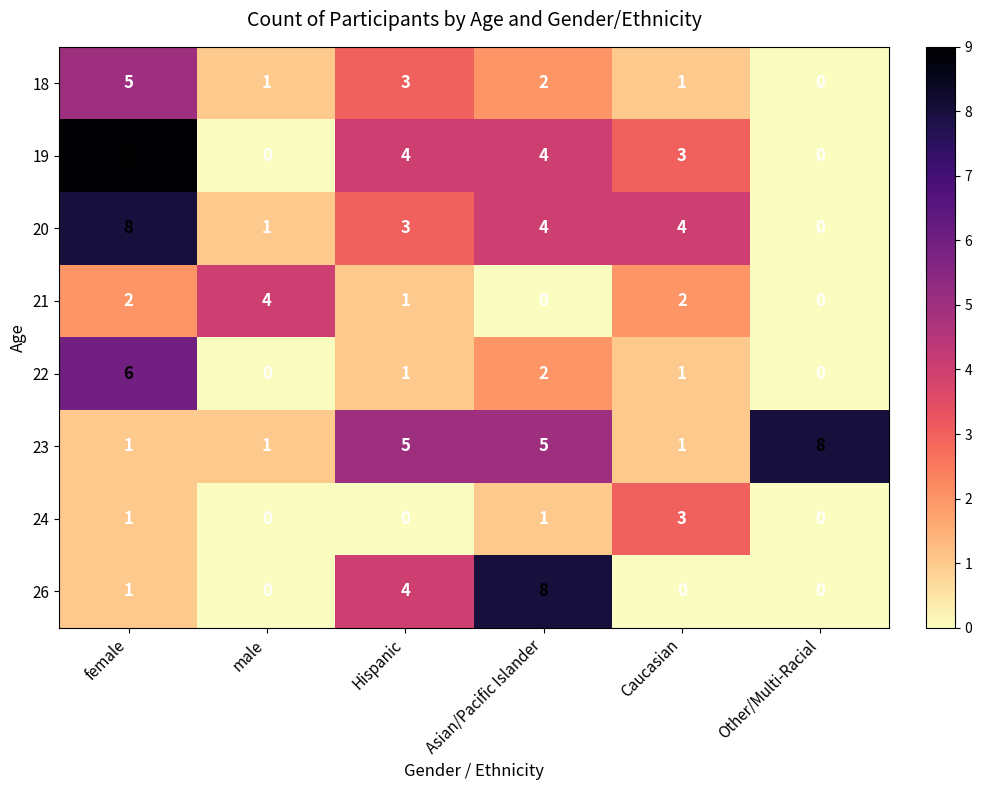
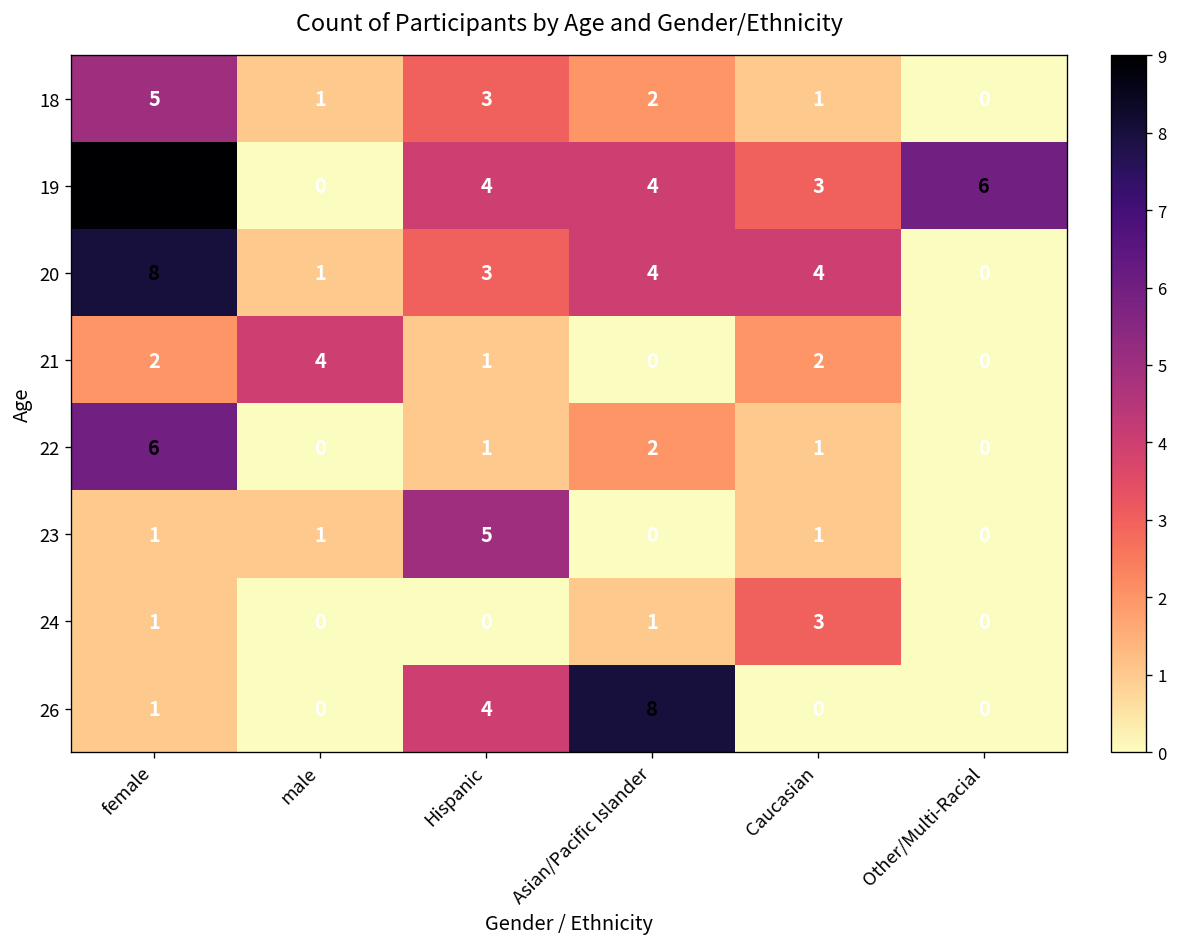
  {
    "18": {
      "female": 5,
      "male": 1,
      "Hispanic": 3,
      "Asian/Pacific Islander": 2,
      "Caucasian": 1,
      "Other/Multi-Racial": 0
    },
    "19": {
      "male": 0,
      "Hispanic": 4,
      "Asian/Pacific Islander": 4,
      "Caucasian": 3,
-     "Other/Multi-Racial": 0
+     "Other/Multi-Racial": 6
    },
    "20": {
      "female": 8,
      "male": 1,
      "Hispanic": 3,
      "Asian/Pacific Islander": 4,
      "Caucasian": 4,
      "Other/Multi-Racial": 0
    },
    "21": {
      "female": 2,
      "male": 4,
      "Hispanic": 1,
      "Asian/Pacific Islander": 0,
      "Caucasian": 2,
      "Other/Multi-Racial": 0
    },
    "22": {
      "female": 6,
      "male": 0,
      "Hispanic": 1,
      "Asian/Pacific Islander": 2,
      "Caucasian": 1,
      "Other/Multi-Racial": 0
    },
    "23": {
      "female": 1,
      "male": 1,
      "Hispanic": 5,
-     "Asian/Pacific Islander": 5,
+     "Asian/Pacific Islander": 0,
      "Caucasian": 1,
-     "Other/Multi-Racial": 8
+     "Other/Multi-Racial": 0
    },
    "24": {
      "female": 1,
      "male": 0,
      "Hispanic": 0,
      "Asian/Pacific Islander": 1,
      "Caucasian": 3,
      "Other/Multi-Racial": 0
    },
    "26": {
      "female": 1,
      "male": 0,
      "Hispanic": 4,
      "Asian/Pacific Islander": 8,
      "Caucasian": 0,
      "Other/Multi-Racial": 0
    }
  }
